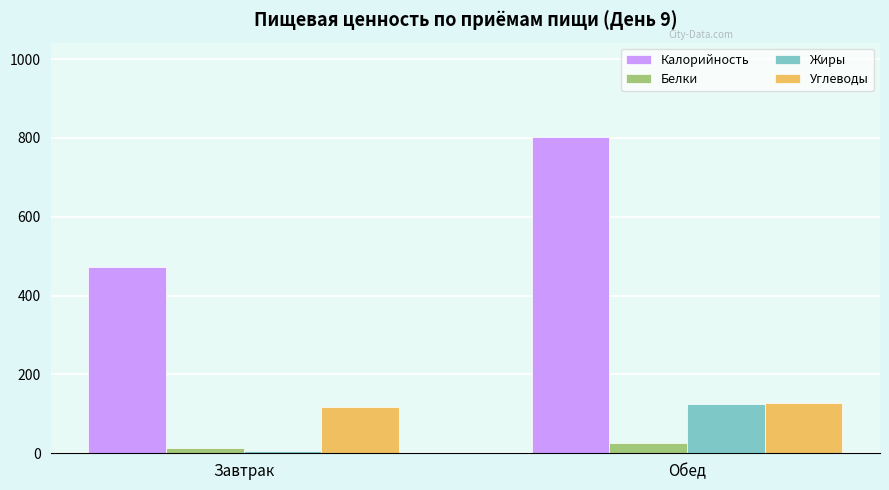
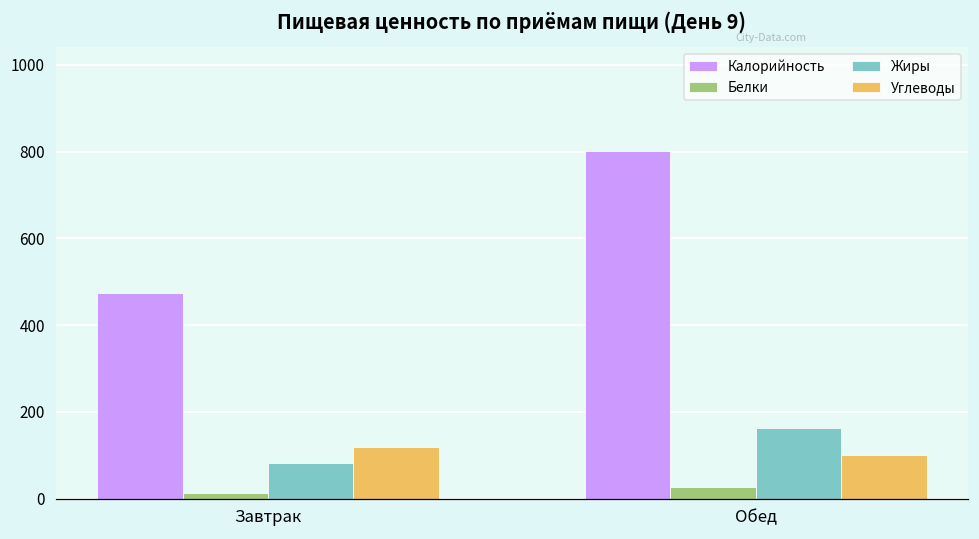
  {
    "Калорийность": {
      "Завтрак": 470,
      "Обед": 800
    },
    "Белки": {
      "Завтрак": 10,
      "Обед": 30
    },
    "Жиры": {
-     "Завтрак": 0,
-     "Обед": 120
+     "Завтрак": 80,
+     "Обед": 160
    },
    "Углеводы": {
      "Завтрак": 120,
-     "Обед": 130
+     "Обед": 100
    }
  }
